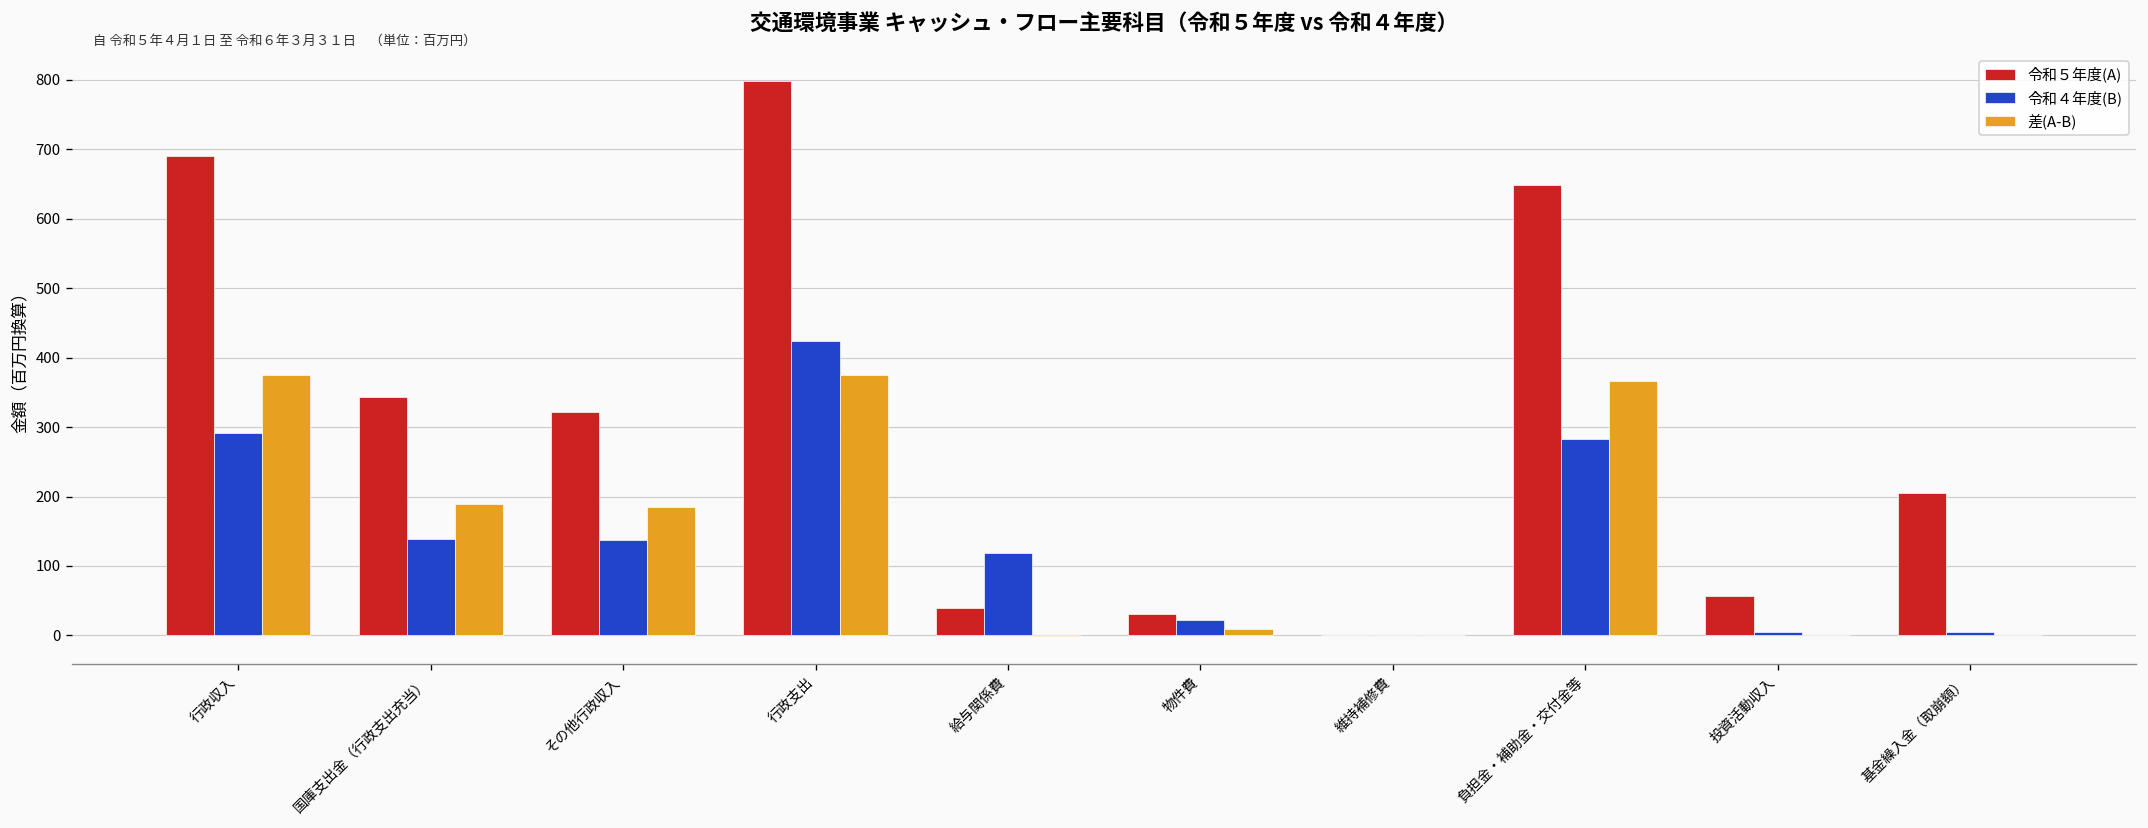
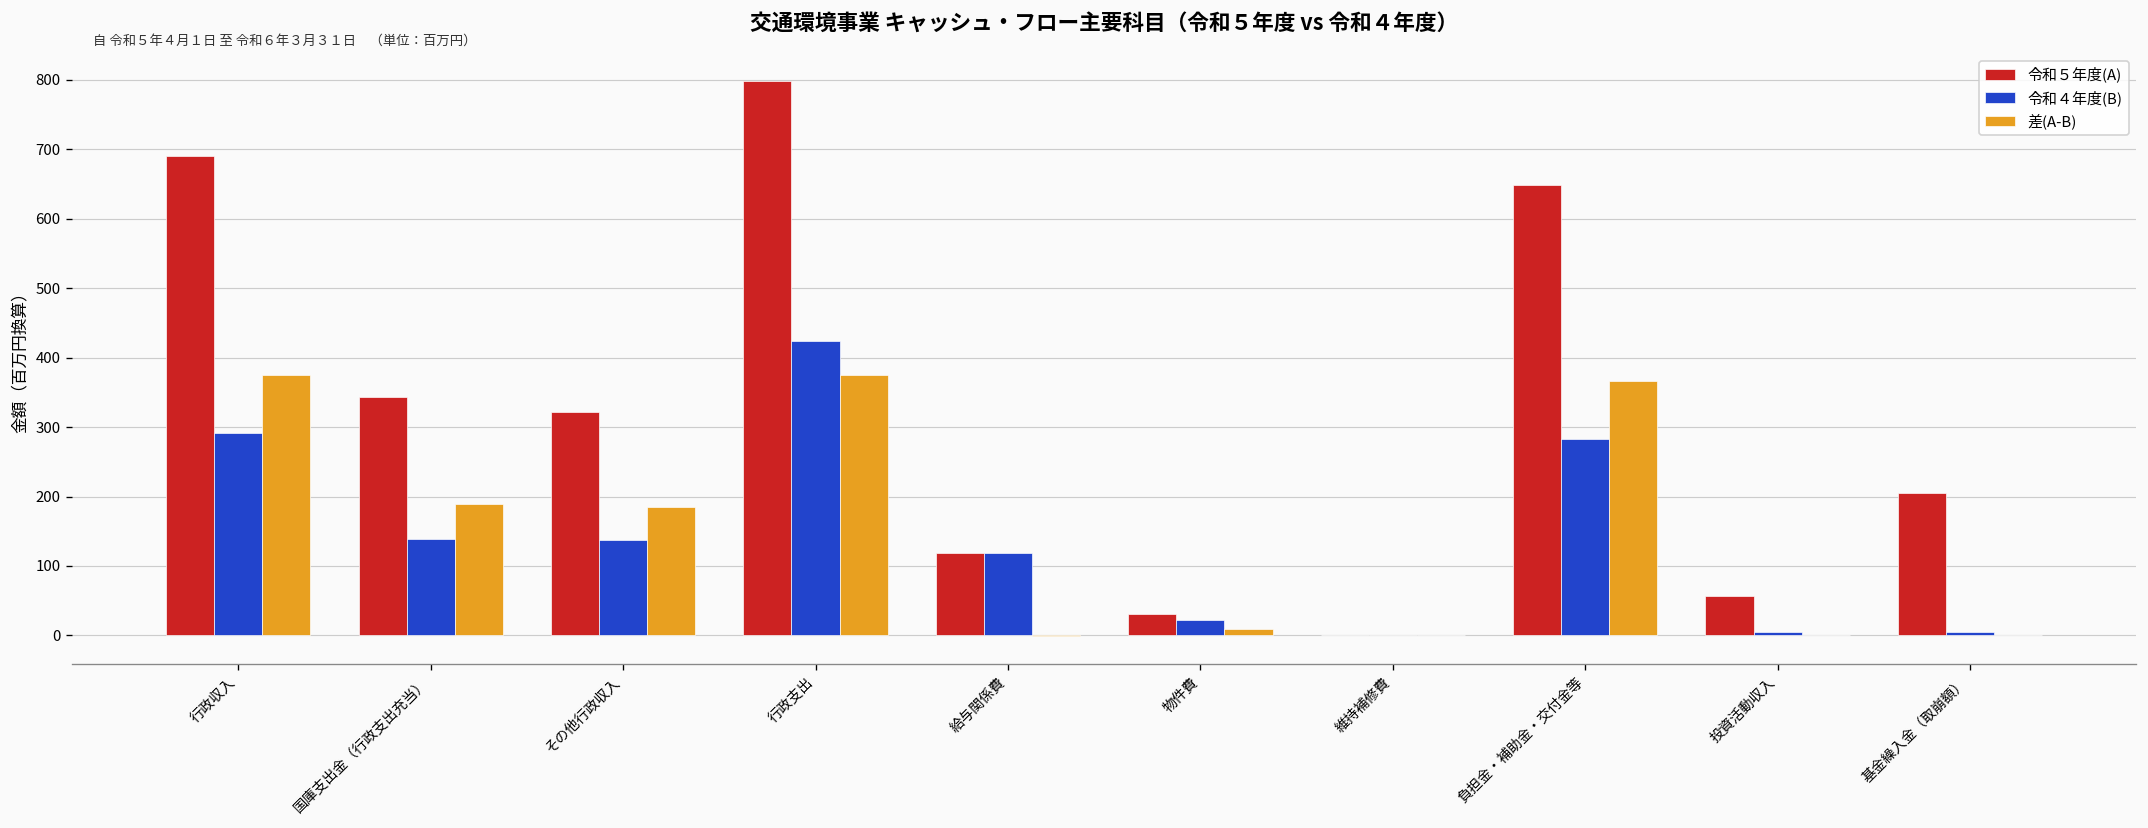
  {
    "令和５年度(A)": {
      "行政収入": 690,
      "国庫支出金（行政支出充当）": 340,
      "その他行政収入": 320,
      "行政支出": 800,
-     "給与関係費": 40,
+     "給与関係費": 120,
      "物件費": 30,
      "負担金・補助金・交付金等": 650,
      "投資活動収入": 60,
      "基金繰入金（取崩額）": 200
    },
    "令和４年度(B)": {
      "行政収入": 290,
      "国庫支出金（行政支出充当）": 140,
      "その他行政収入": 140,
      "行政支出": 420,
      "給与関係費": 120,
      "物件費": 20,
      "負担金・補助金・交付金等": 280,
      "投資活動収入": 0,
      "基金繰入金（取崩額）": 0
    },
    "差(A-B)": {
      "行政収入": 370,
      "国庫支出金（行政支出充当）": 190,
      "その他行政収入": 180,
      "行政支出": 370,
      "物件費": 10,
      "負担金・補助金・交付金等": 370
    }
  }
